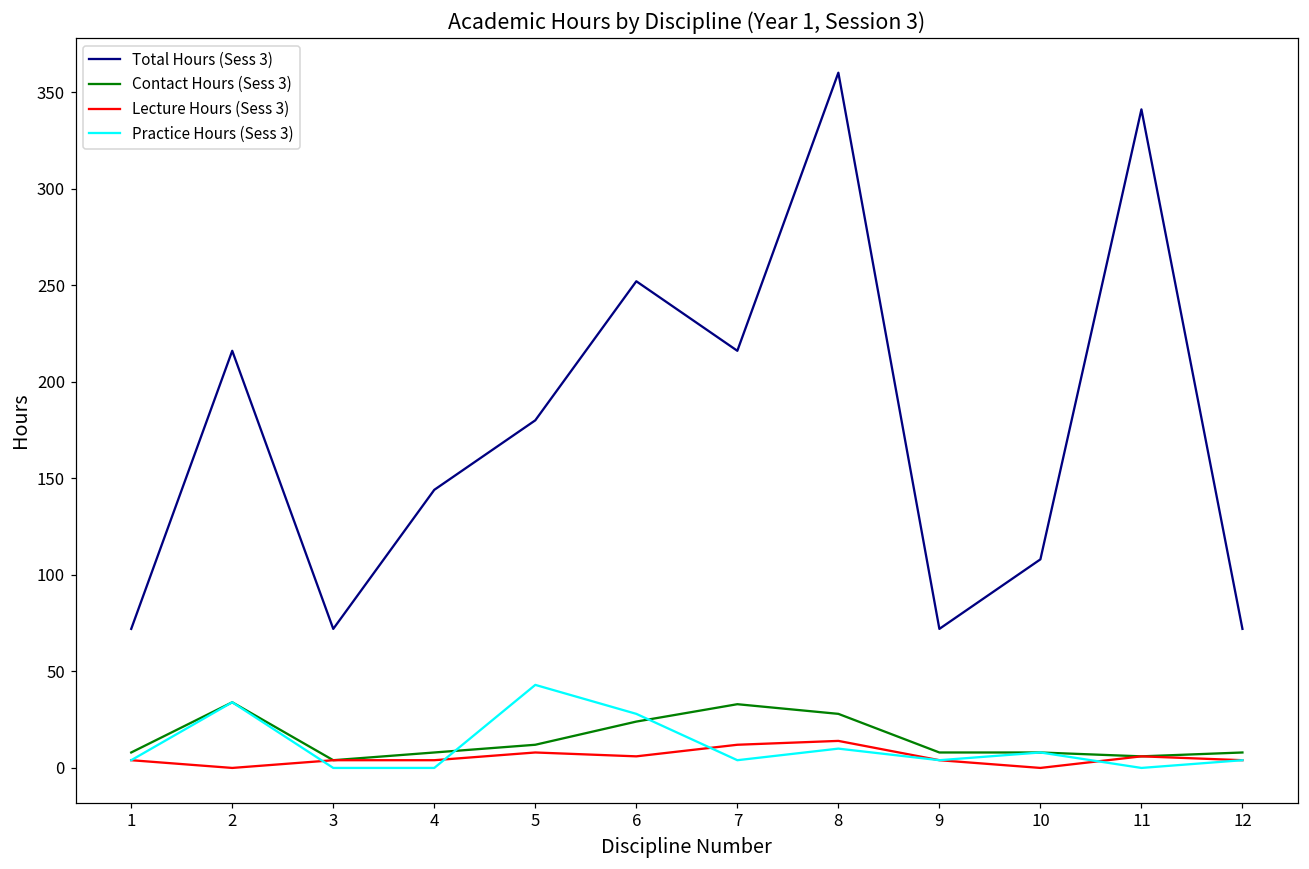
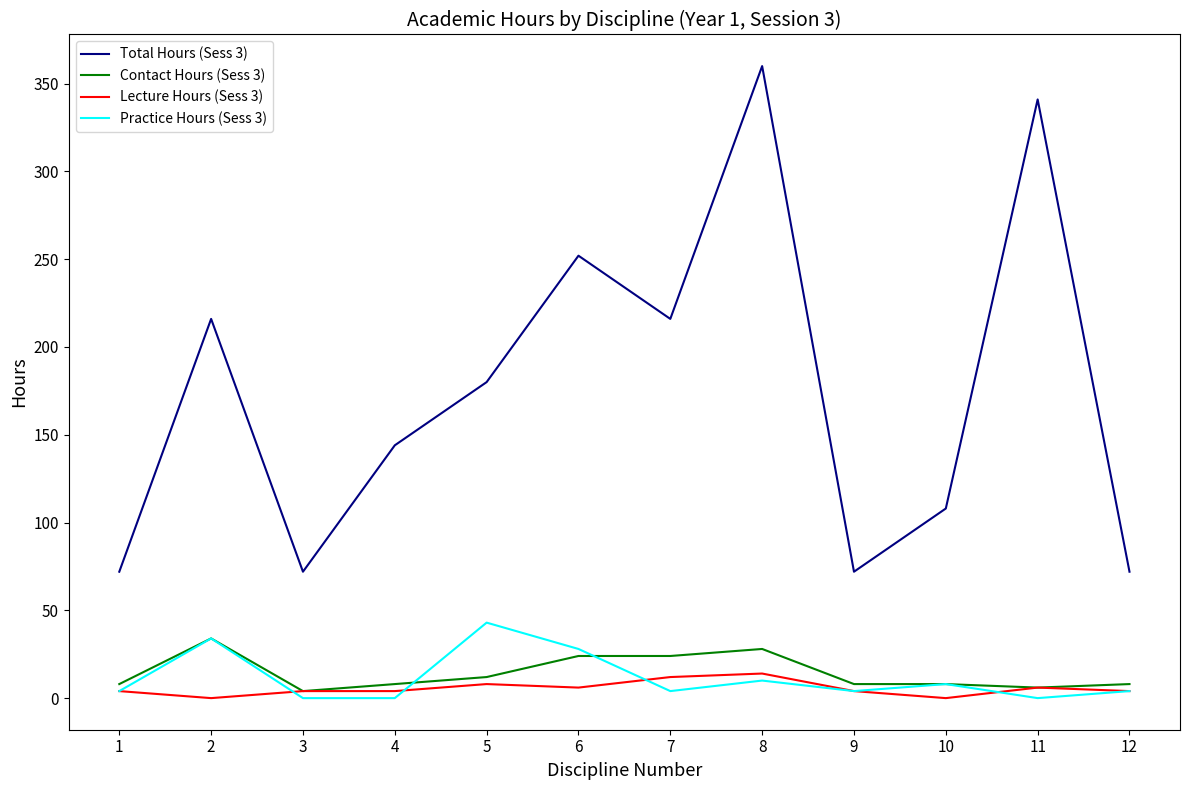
  {
    "Total Hours (Sess 3)": {
      "1": 72,
      "2": 216,
      "3": 72,
      "4": 144,
      "5": 180,
      "6": 252,
      "7": 216,
      "8": 360,
      "9": 72,
      "10": 108,
      "11": 341,
      "12": 72
    },
    "Contact Hours (Sess 3)": {
      "1": 8,
      "4": 8,
      "5": 12,
      "6": 24,
-     "7": 33,
+     "7": 24,
      "8": 28,
      "9": 8,
      "12": 8
    },
    "Lecture Hours (Sess 3)": {
      "2": 0,
      "4": 4,
      "5": 8,
      "6": 6,
      "7": 12,
      "8": 14,
      "10": 0
    },
    "Practice Hours (Sess 3)": {
      "3": 0,
      "4": 0,
      "5": 43,
      "6": 28,
      "7": 4,
      "8": 10,
      "11": 0
    }
  }
